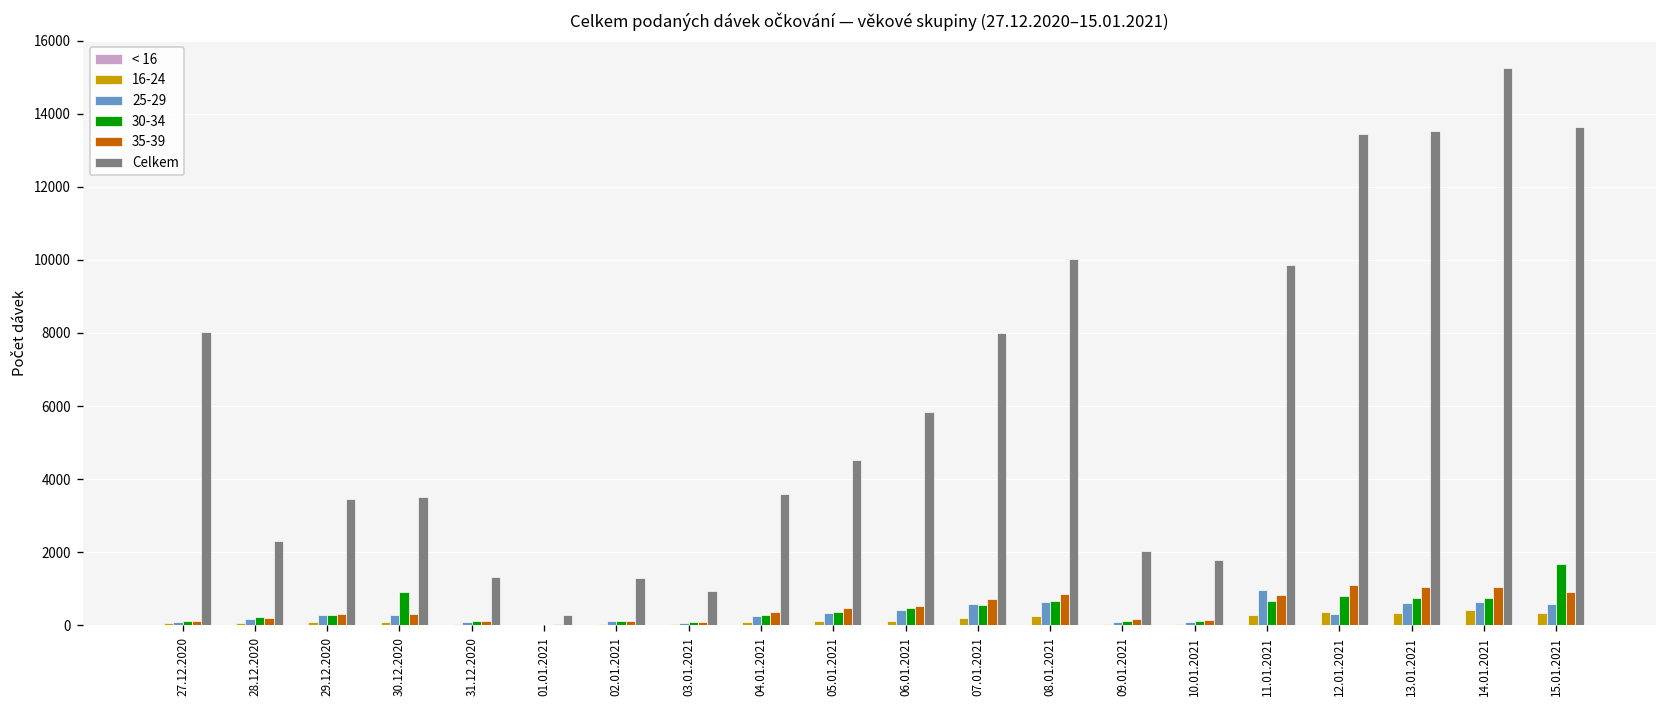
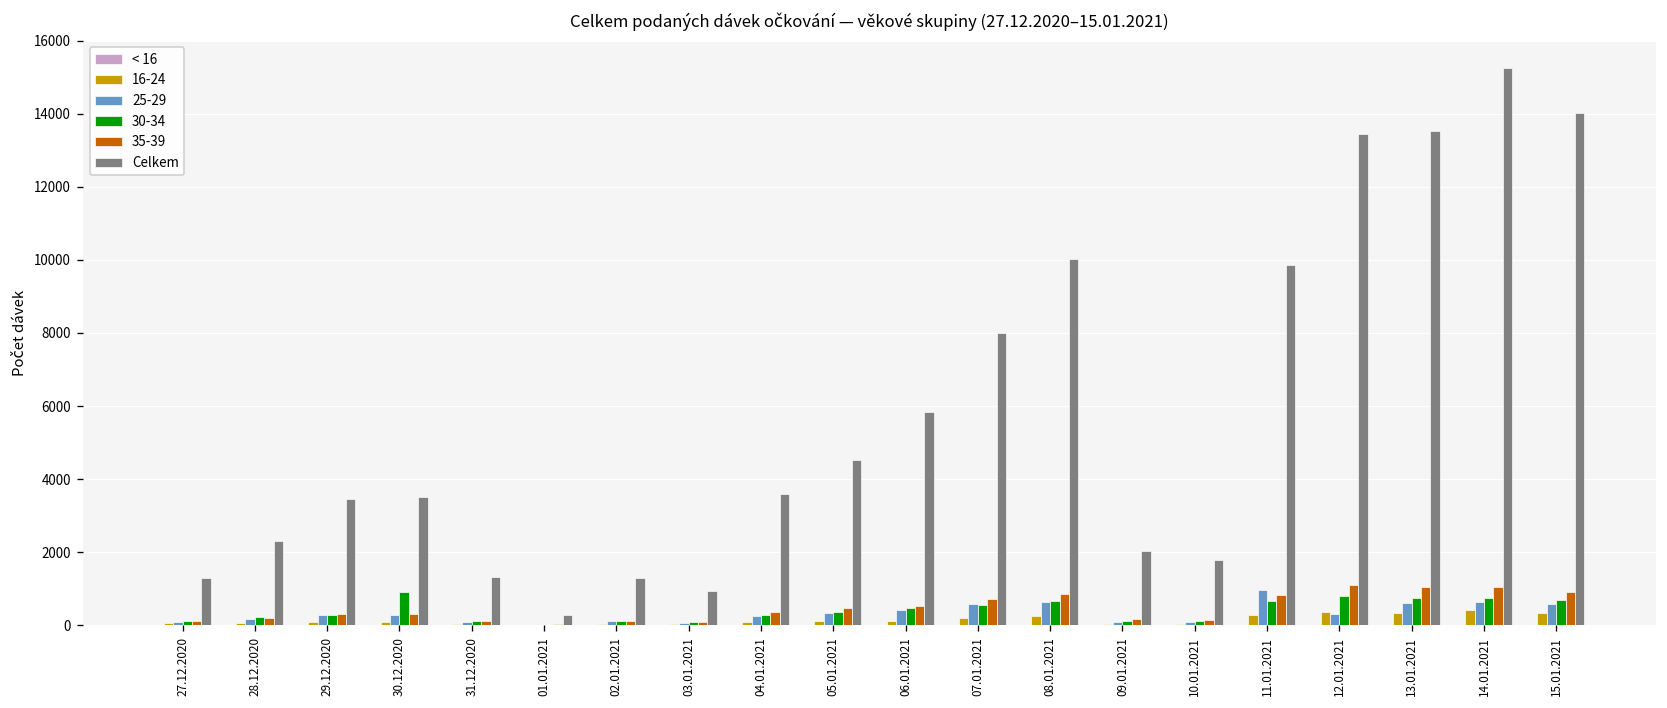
  {
    "< 16": {
      "27.12.2020": 0,
      "28.12.2020": 0,
      "29.12.2020": 0,
      "30.12.2020": 0,
      "31.12.2020": 0,
      "01.01.2021": 0,
      "02.01.2021": 0,
      "03.01.2021": 0,
      "04.01.2021": 0,
      "05.01.2021": 0,
      "06.01.2021": 0,
      "07.01.2021": 0,
      "08.01.2021": 0,
      "09.01.2021": 0,
      "10.01.2021": 0,
      "11.01.2021": 0,
      "12.01.2021": 0,
      "13.01.2021": 0,
      "14.01.2021": 0,
      "15.01.2021": 0
    },
    "16-24": {
      "30.12.2020": 100,
      "05.01.2021": 100,
      "06.01.2021": 100,
      "07.01.2021": 200,
      "08.01.2021": 300,
      "11.01.2021": 300,
      "12.01.2021": 400,
      "13.01.2021": 300,
      "14.01.2021": 400,
      "15.01.2021": 300
    },
    "25-29": {
      "27.12.2020": 100,
      "28.12.2020": 200,
      "29.12.2020": 300,
      "30.12.2020": 300,
      "31.12.2020": 100,
      "02.01.2021": 100,
      "04.01.2021": 200,
      "05.01.2021": 300,
      "06.01.2021": 400,
      "07.01.2021": 600,
      "08.01.2021": 600,
      "09.01.2021": 100,
      "10.01.2021": 100,
      "11.01.2021": 1000,
      "12.01.2021": 300,
      "13.01.2021": 600,
      "14.01.2021": 600,
      "15.01.2021": 600
    },
    "30-34": {
      "27.12.2020": 100,
      "28.12.2020": 200,
      "29.12.2020": 300,
      "30.12.2020": 900,
      "31.12.2020": 100,
      "02.01.2021": 100,
      "03.01.2021": 100,
      "04.01.2021": 300,
      "05.01.2021": 300,
      "06.01.2021": 500,
      "07.01.2021": 600,
      "08.01.2021": 700,
      "09.01.2021": 100,
      "10.01.2021": 100,
      "11.01.2021": 700,
      "12.01.2021": 800,
      "13.01.2021": 800,
      "14.01.2021": 800,
-     "15.01.2021": 1700
+     "15.01.2021": 700
    },
    "35-39": {
      "27.12.2020": 100,
      "28.12.2020": 200,
      "29.12.2020": 300,
      "30.12.2020": 300,
      "31.12.2020": 100,
      "02.01.2021": 100,
      "03.01.2021": 100,
      "04.01.2021": 400,
      "05.01.2021": 500,
      "06.01.2021": 500,
      "07.01.2021": 700,
      "08.01.2021": 800,
      "09.01.2021": 200,
      "10.01.2021": 100,
      "11.01.2021": 800,
      "12.01.2021": 1100,
      "13.01.2021": 1000,
      "14.01.2021": 1000,
      "15.01.2021": 900
    },
    "Celkem": {
-     "27.12.2020": 8000,
+     "27.12.2020": 1300,
      "28.12.2020": 2300,
      "29.12.2020": 3500,
      "30.12.2020": 3500,
      "31.12.2020": 1300,
      "01.01.2021": 300,
      "02.01.2021": 1300,
      "03.01.2021": 900,
      "04.01.2021": 3600,
      "05.01.2021": 4500,
      "06.01.2021": 5800,
      "07.01.2021": 8000,
      "08.01.2021": 10000,
      "09.01.2021": 2000,
      "10.01.2021": 1800,
      "11.01.2021": 9900,
      "12.01.2021": 13400,
      "13.01.2021": 13500,
      "14.01.2021": 15200,
-     "15.01.2021": 13600
+     "15.01.2021": 14000
    }
  }
